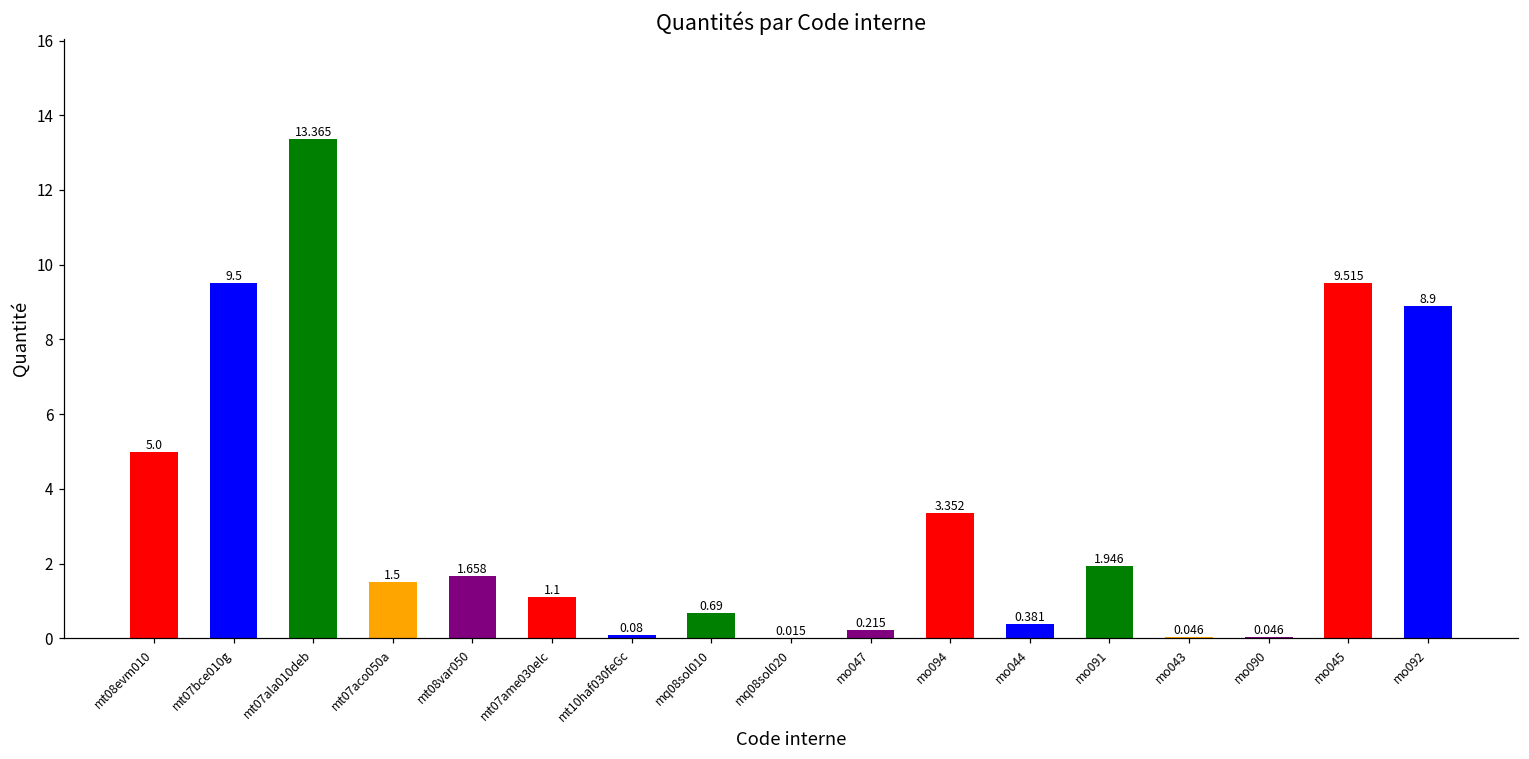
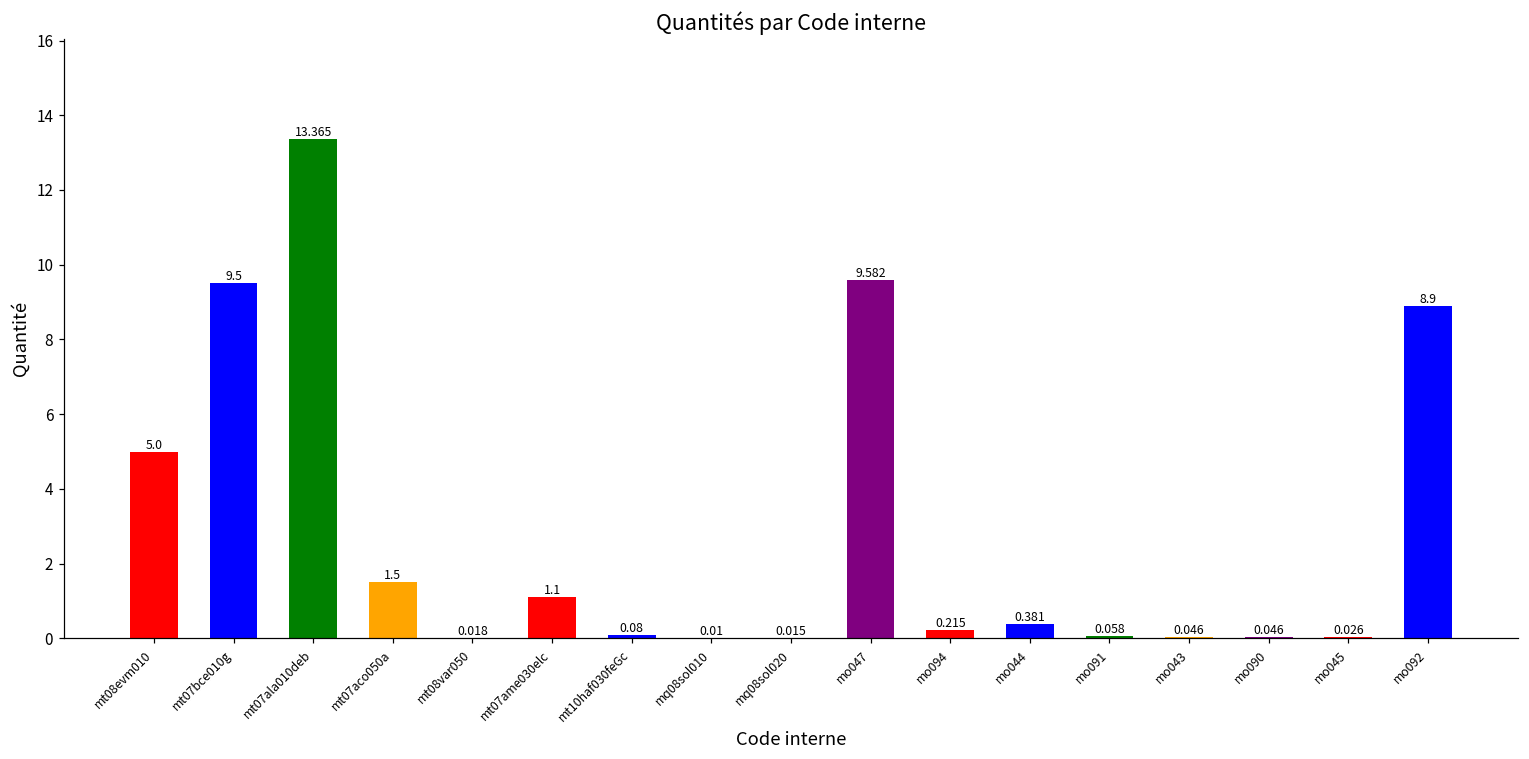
  {
    "mt08evm010": 5.0,
    "mt07bce010g": 9.5,
    "mt07ala010deb": 13.365,
    "mt07aco050a": 1.5,
-   "mt08var050": 1.658,
+   "mt08var050": 0.018,
    "mt07ame030elc": 1.1,
    "mt10haf030feGc": 0.08,
-   "mq08sol010": 0.69,
+   "mq08sol010": 0.01,
    "mq08sol020": 0.015,
-   "mo047": 0.215,
-   "mo094": 3.352,
+   "mo047": 9.582,
+   "mo094": 0.215,
    "mo044": 0.381,
-   "mo091": 1.946,
+   "mo091": 0.058,
    "mo043": 0.046,
    "mo090": 0.046,
-   "mo045": 9.515,
+   "mo045": 0.026,
    "mo092": 8.9
  }
